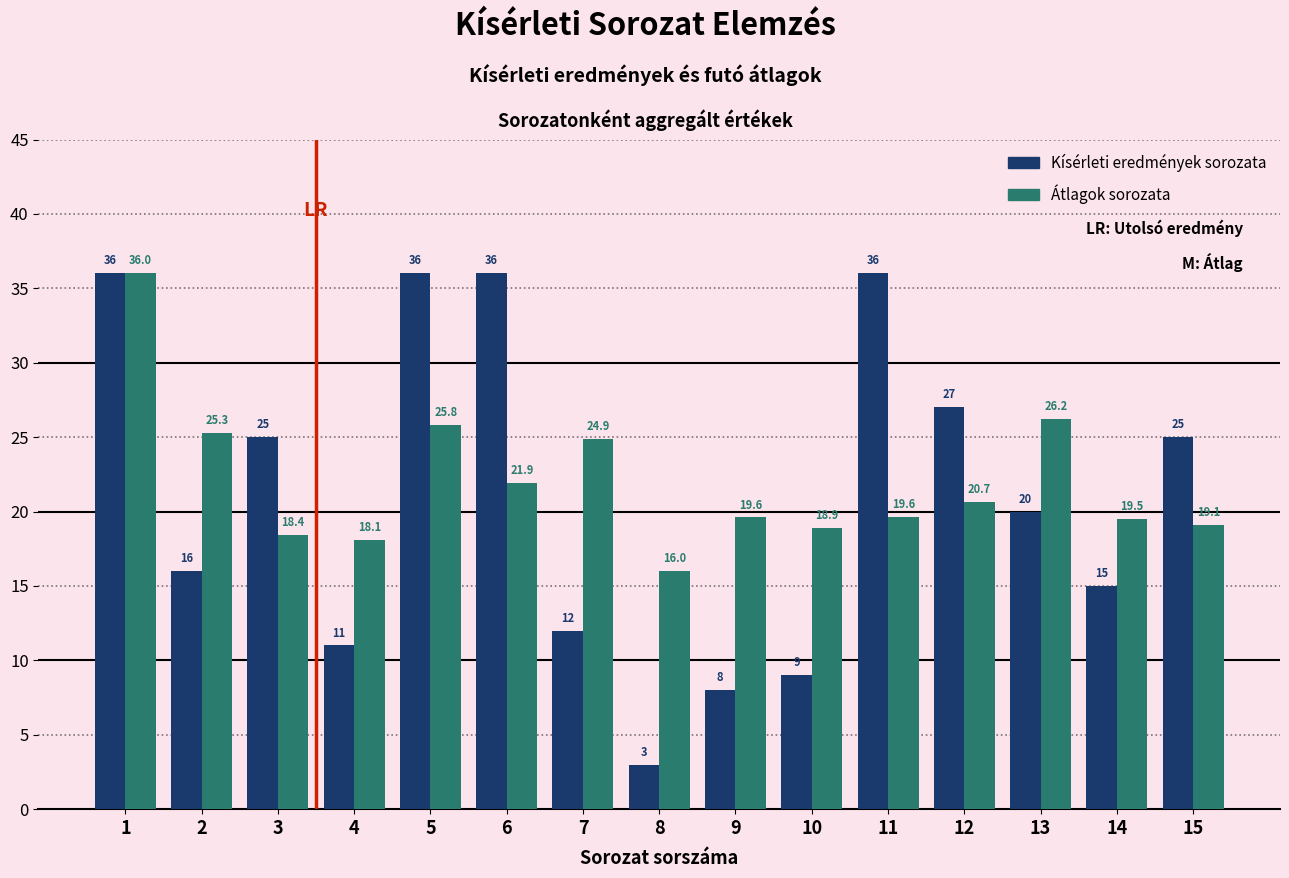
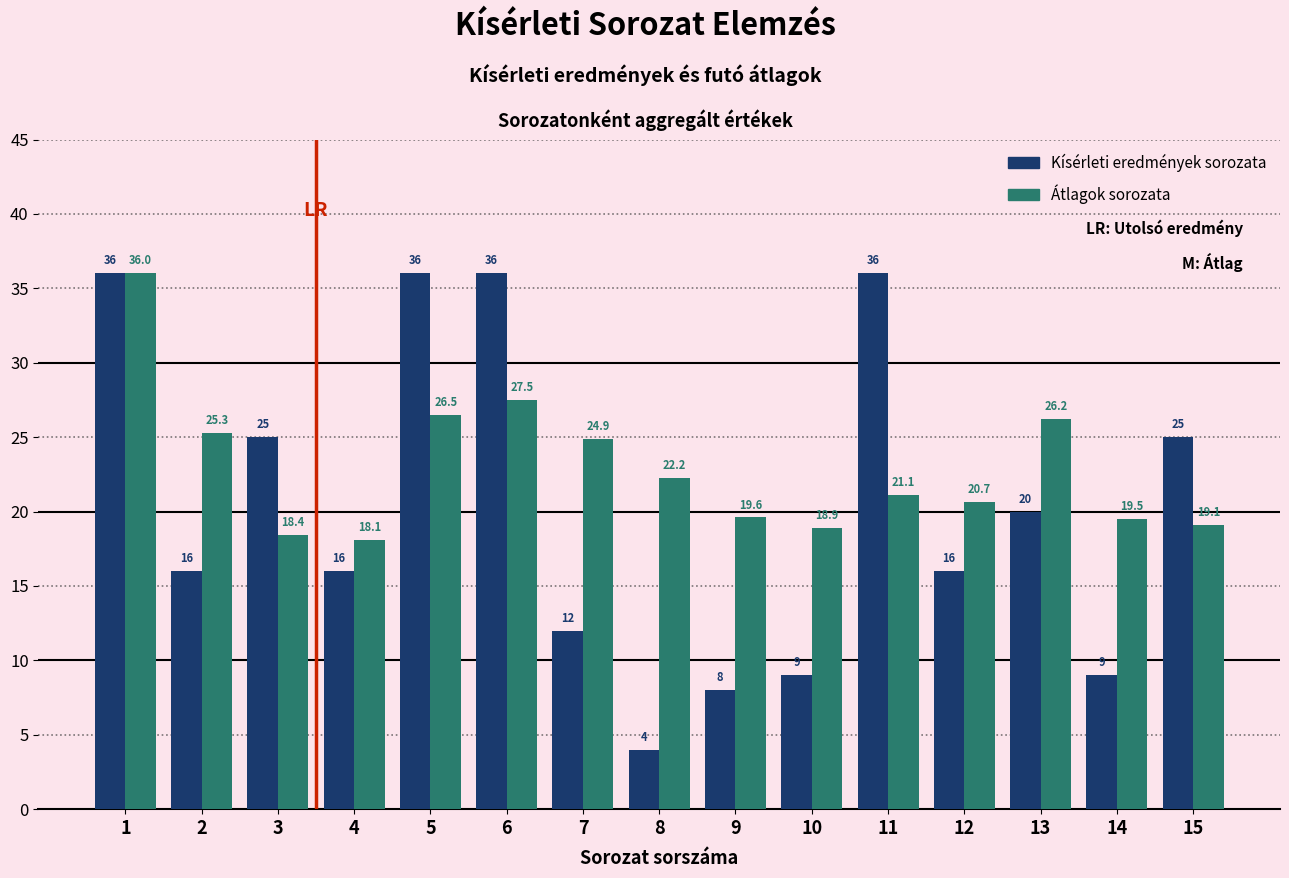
  {
    "Kísérleti eredmények sorozata": {
      "1": 36,
      "2": 16,
      "3": 25,
-     "4": 11,
+     "4": 16,
      "5": 36,
      "6": 36,
      "7": 12,
-     "8": 3,
+     "8": 4,
      "9": 8,
      "10": 9,
      "11": 36,
-     "12": 27,
+     "12": 16,
      "13": 20,
-     "14": 15,
+     "14": 9,
      "15": 25
    },
    "Átlagok sorozata": {
      "1": 36.0,
      "2": 25.3,
      "3": 18.4,
      "4": 18.1,
-     "5": 25.8,
-     "6": 21.9,
+     "5": 26.5,
+     "6": 27.5,
      "7": 24.9,
-     "8": 16.0,
+     "8": 22.2,
      "9": 19.6,
      "10": 18.9,
-     "11": 19.6,
+     "11": 21.1,
      "12": 20.7,
      "13": 26.2,
      "14": 19.5,
      "15": 19.1
    }
  }
